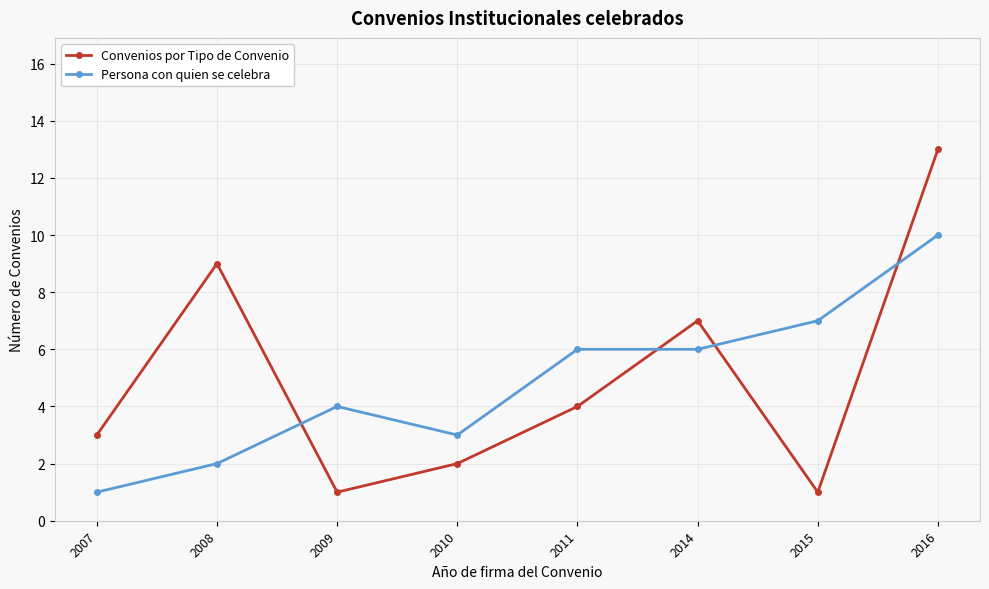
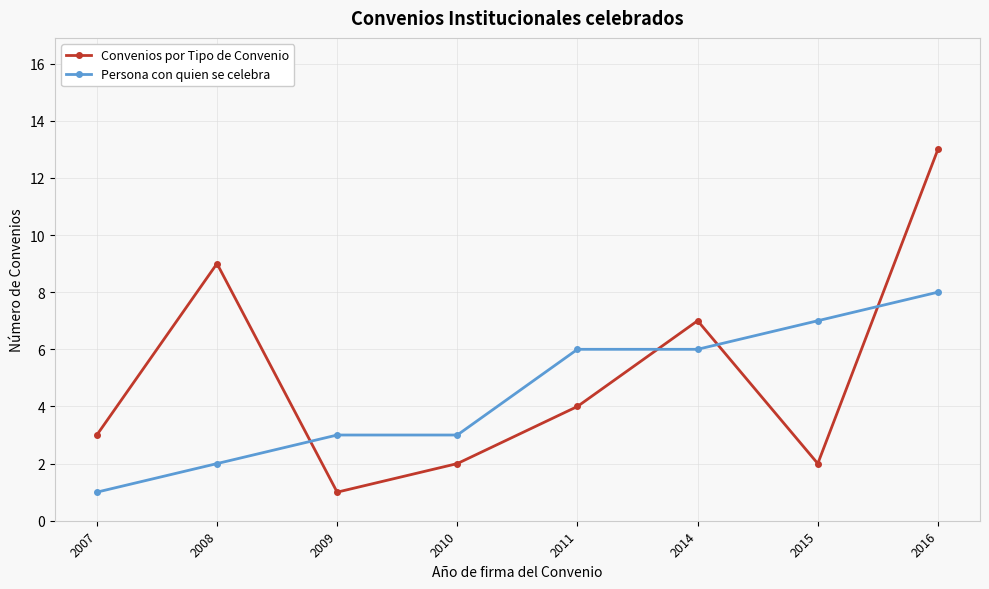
  {
    "Convenios por Tipo de Convenio": {
      "2007": 3,
      "2008": 9,
      "2009": 1,
      "2010": 2,
      "2011": 4,
      "2014": 7,
-     "2015": 1,
+     "2015": 2,
      "2016": 13
    },
    "Persona con quien se celebra": {
      "2007": 1,
      "2008": 2,
-     "2009": 4,
+     "2009": 3,
      "2010": 3,
      "2011": 6,
      "2014": 6,
      "2015": 7,
-     "2016": 10
+     "2016": 8
    }
  }
